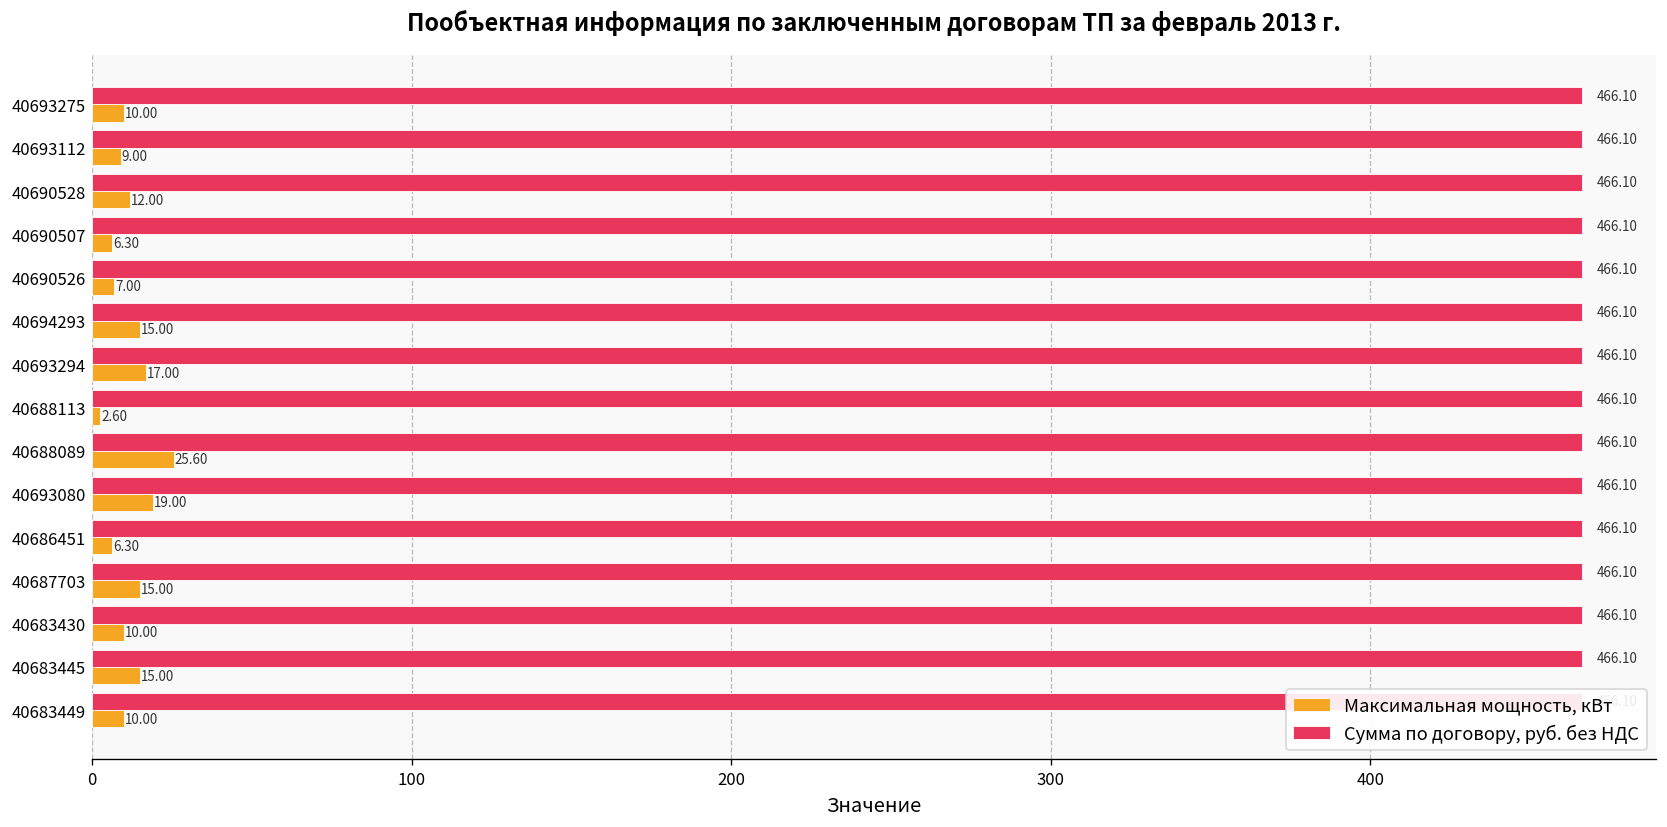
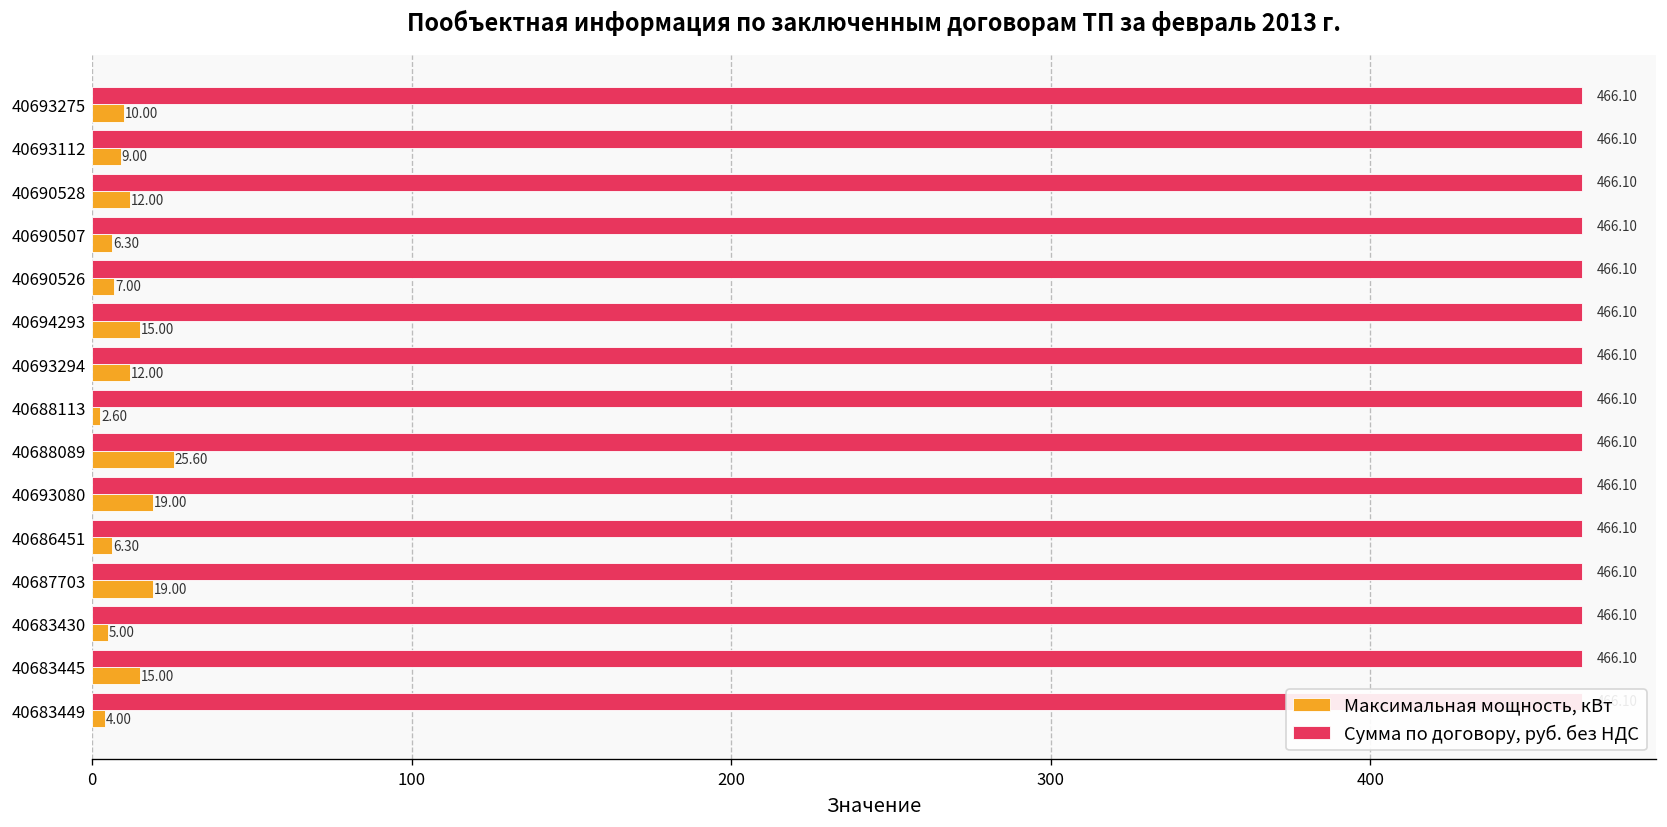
  {
    "Максимальная мощность, кВт": {
      "40693275": 10.00,
      "40693112": 9.00,
      "40690528": 12.00,
      "40690507": 6.30,
      "40690526": 7.00,
      "40694293": 15.00,
-     "40693294": 17.00,
+     "40693294": 12.00,
      "40688113": 2.60,
      "40688089": 25.60,
      "40693080": 19.00,
      "40686451": 6.30,
-     "40687703": 15.00,
-     "40683430": 10.00,
+     "40687703": 19.00,
+     "40683430": 5.00,
      "40683445": 15.00,
-     "40683449": 10.00
+     "40683449": 4.00
    },
    "Сумма по договору, руб. без НДС": {
      "40693275": 466.10,
      "40693112": 466.10,
      "40690528": 466.10,
      "40690507": 466.10,
      "40690526": 466.10,
      "40694293": 466.10,
      "40693294": 466.10,
      "40688113": 466.10,
      "40688089": 466.10,
      "40693080": 466.10,
      "40686451": 466.10,
      "40687703": 466.10,
      "40683430": 466.10,
      "40683445": 466.10
    }
  }
